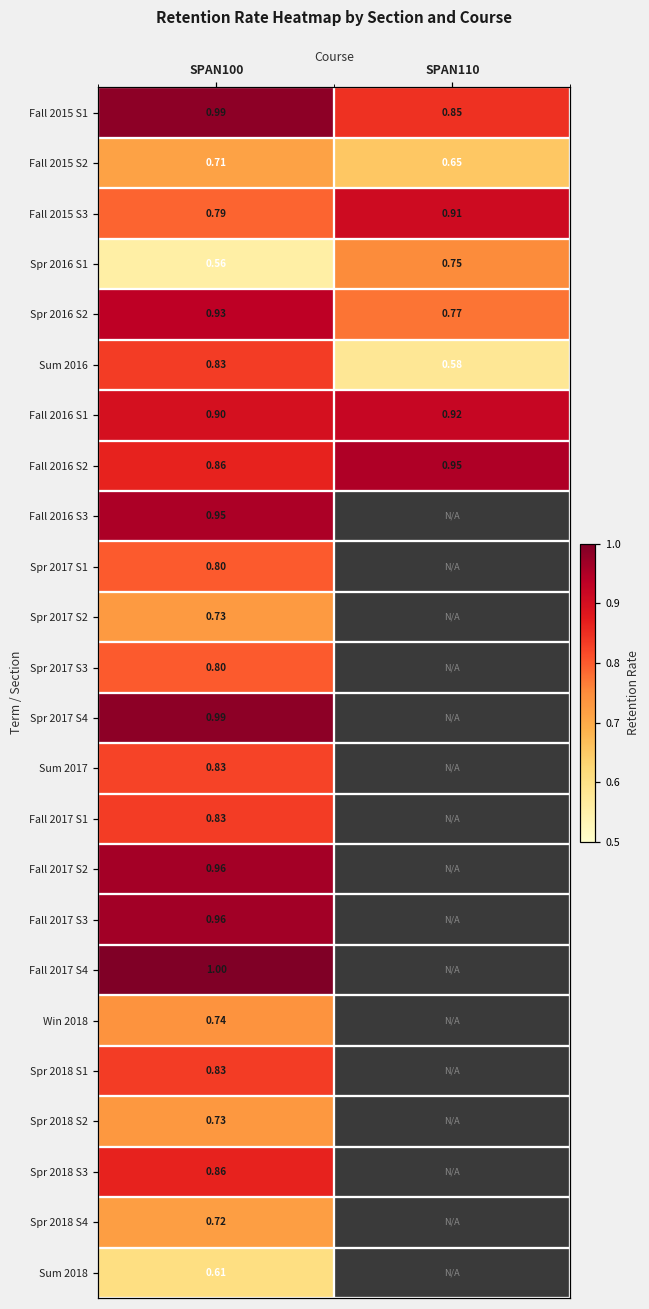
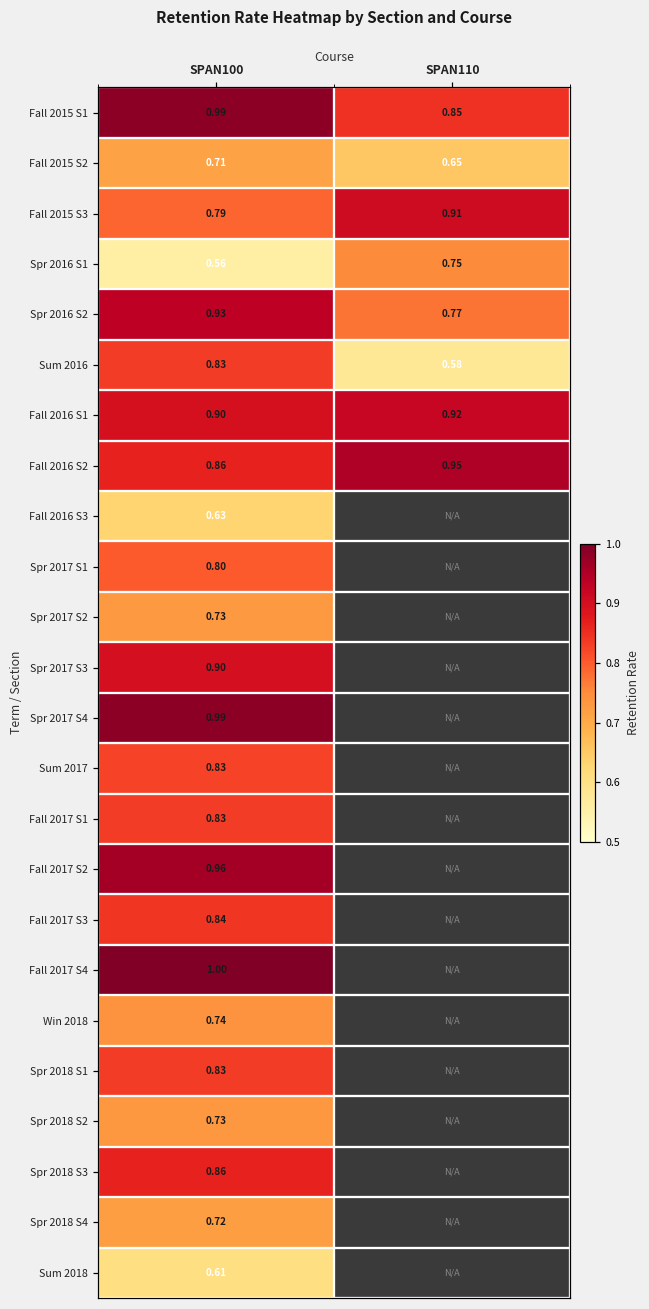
  {
    "Fall 2015 S1": {
      "SPAN100": 0.99,
      "SPAN110": 0.85
    },
    "Fall 2015 S2": {
      "SPAN100": 0.71,
      "SPAN110": 0.65
    },
    "Fall 2015 S3": {
      "SPAN100": 0.79,
      "SPAN110": 0.91
    },
    "Spr 2016 S1": {
      "SPAN100": 0.56,
      "SPAN110": 0.75
    },
    "Spr 2016 S2": {
      "SPAN100": 0.93,
      "SPAN110": 0.77
    },
    "Sum 2016": {
      "SPAN100": 0.83,
      "SPAN110": 0.58
    },
    "Fall 2016 S1": {
      "SPAN100": 0.90,
      "SPAN110": 0.92
    },
    "Fall 2016 S2": {
      "SPAN100": 0.86,
      "SPAN110": 0.95
    },
    "Fall 2016 S3": {
-     "SPAN100": 0.95
+     "SPAN100": 0.63
    },
    "Spr 2017 S1": {
      "SPAN100": 0.80
    },
    "Spr 2017 S2": {
      "SPAN100": 0.73
    },
    "Spr 2017 S3": {
-     "SPAN100": 0.80
+     "SPAN100": 0.90
    },
    "Spr 2017 S4": {
      "SPAN100": 0.99
    },
    "Sum 2017": {
      "SPAN100": 0.83
    },
    "Fall 2017 S1": {
      "SPAN100": 0.83
    },
    "Fall 2017 S2": {
      "SPAN100": 0.96
    },
    "Fall 2017 S3": {
-     "SPAN100": 0.96
+     "SPAN100": 0.84
    },
    "Fall 2017 S4": {
      "SPAN100": 1.00
    },
    "Win 2018": {
      "SPAN100": 0.74
    },
    "Spr 2018 S1": {
      "SPAN100": 0.83
    },
    "Spr 2018 S2": {
      "SPAN100": 0.73
    },
    "Spr 2018 S3": {
      "SPAN100": 0.86
    },
    "Spr 2018 S4": {
      "SPAN100": 0.72
    },
    "Sum 2018": {
      "SPAN100": 0.61
    }
  }
